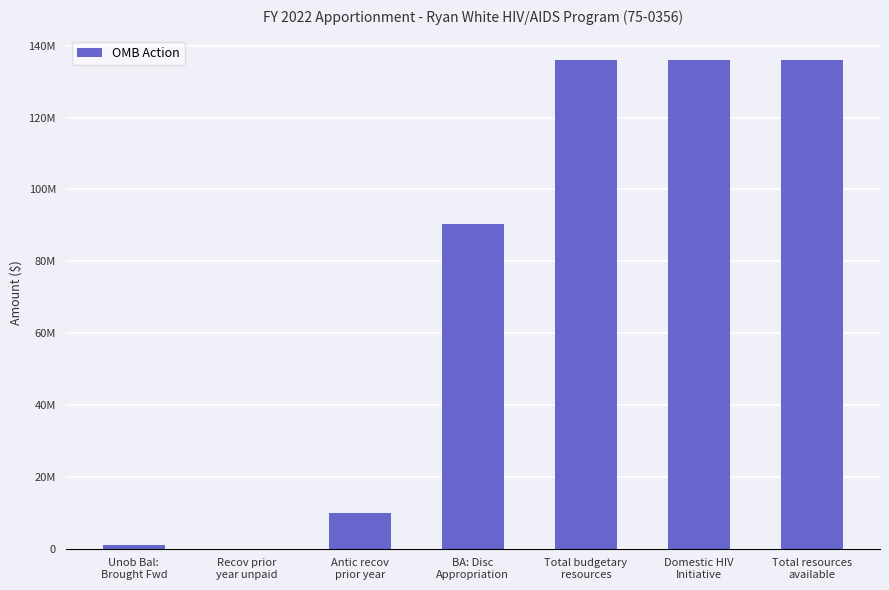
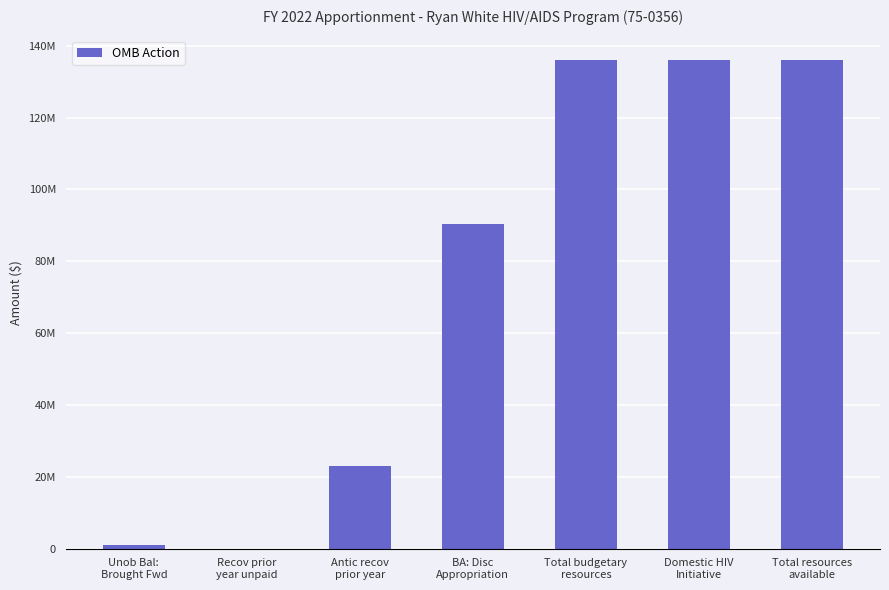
  {
    "Unob Bal: Brought Fwd": 1000000,
-   "Antic recov prior year": 10000000,
+   "Antic recov prior year": 23000000,
    "BA: Disc Appropriation": 90000000,
    "Total budgetary resources": 136000000,
    "Domestic HIV Initiative": 136000000,
    "Total resources available": 136000000
  }
